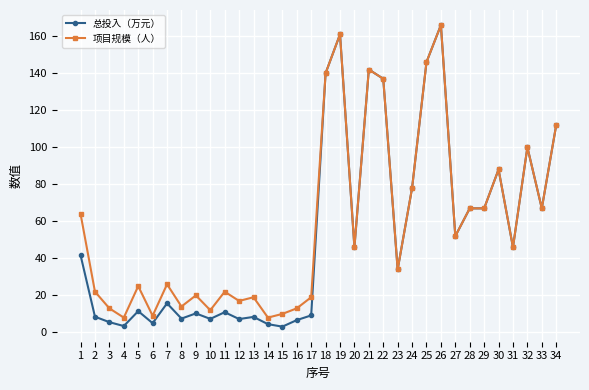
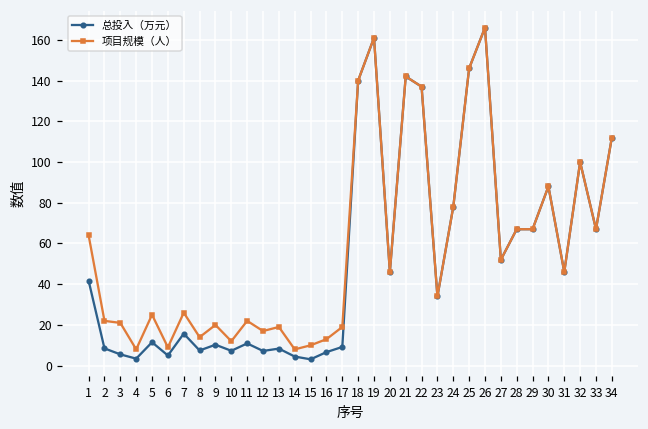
  {
    "总投入（万元）": {
      "1": 42,
      "2": 8,
      "3": 6,
      "4": 3,
      "5": 11,
      "6": 5,
      "7": 16,
      "8": 7,
      "9": 10,
      "10": 7,
      "11": 11,
      "12": 7,
      "13": 8,
      "14": 4,
      "15": 3,
      "16": 7,
      "17": 9
    },
    "项目规模（人）": {
      "1": 64,
      "2": 22,
-     "3": 13,
+     "3": 21,
      "4": 8,
      "5": 25,
      "6": 9,
      "7": 26,
      "8": 14,
      "9": 20,
      "10": 12,
      "11": 22,
      "12": 17,
      "13": 19,
      "14": 8,
      "15": 10,
      "16": 13,
      "17": 19
    }
  }
